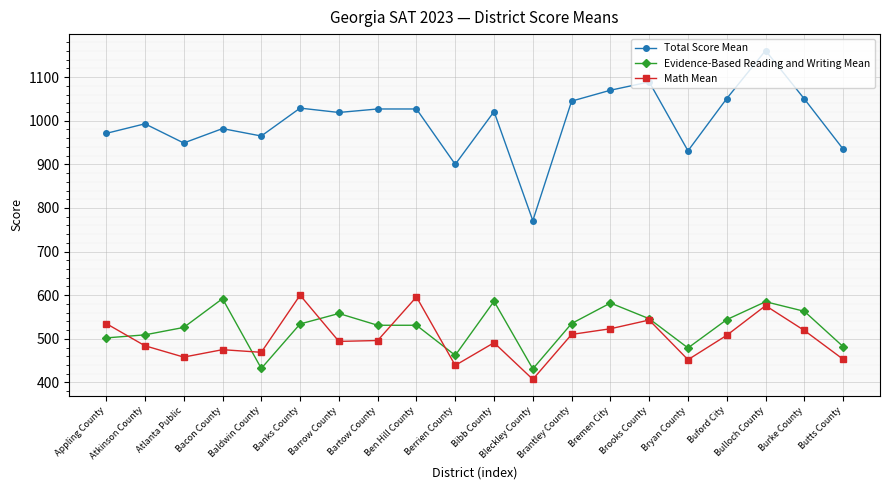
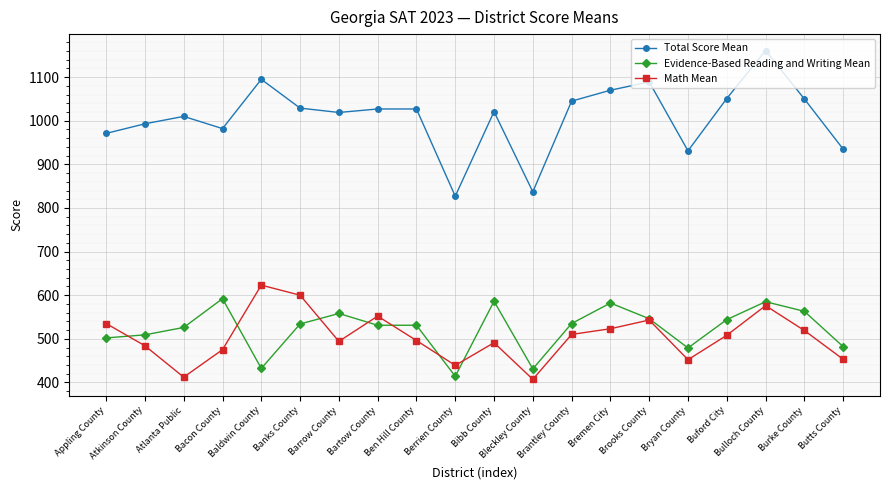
  {
    "Total Score Mean": {
      "Appling County": 970,
      "Atkinson County": 990,
-     "Atlanta Public": 950,
+     "Atlanta Public": 1010,
      "Bacon County": 980,
-     "Baldwin County": 970,
+     "Baldwin County": 1100,
      "Banks County": 1030,
      "Barrow County": 1020,
      "Bartow County": 1030,
      "Ben Hill County": 1030,
-     "Berrien County": 900,
+     "Berrien County": 830,
      "Bibb County": 1020,
-     "Bleckley County": 770,
+     "Bleckley County": 840,
      "Brantley County": 1050,
      "Bremen City": 1070,
      "Bryan County": 930,
      "Buford City": 1050,
      "Burke County": 1050,
      "Butts County": 940
    },
    "Evidence-Based Reading and Writing Mean": {
      "Appling County": 500,
      "Atkinson County": 510,
      "Atlanta Public": 530,
      "Bacon County": 590,
      "Baldwin County": 430,
      "Banks County": 530,
      "Barrow County": 560,
      "Bartow County": 530,
      "Ben Hill County": 530,
-     "Berrien County": 460,
+     "Berrien County": 410,
      "Bibb County": 590,
      "Bleckley County": 430,
      "Brantley County": 540,
      "Bremen City": 580,
      "Bryan County": 480,
      "Buford City": 540,
      "Bulloch County": 590,
      "Burke County": 560,
      "Butts County": 480
    },
    "Math Mean": {
      "Appling County": 540,
      "Atkinson County": 480,
-     "Atlanta Public": 460,
+     "Atlanta Public": 410,
      "Bacon County": 480,
-     "Baldwin County": 470,
+     "Baldwin County": 620,
      "Banks County": 600,
      "Barrow County": 490,
-     "Bartow County": 500,
-     "Ben Hill County": 600,
+     "Bartow County": 550,
+     "Ben Hill County": 500,
      "Berrien County": 440,
      "Bibb County": 490,
      "Bleckley County": 410,
      "Brantley County": 510,
      "Bremen City": 520,
      "Bryan County": 450,
      "Buford City": 510,
      "Bulloch County": 580,
      "Burke County": 520,
      "Butts County": 450
    }
  }
